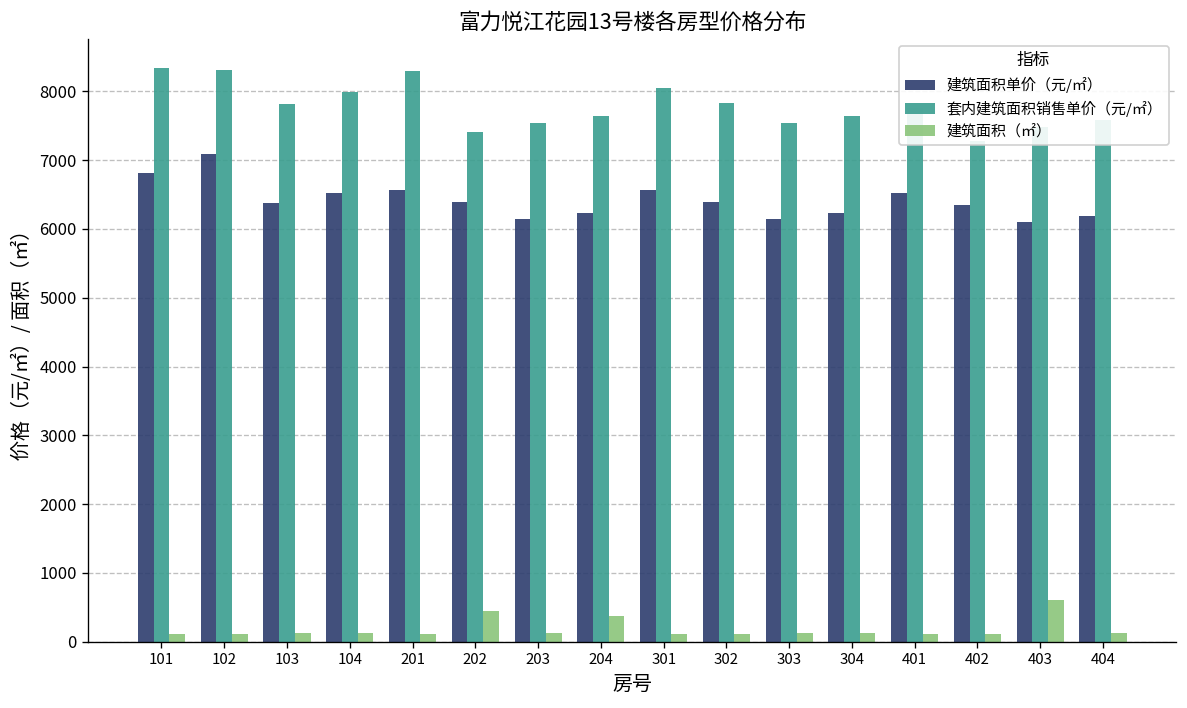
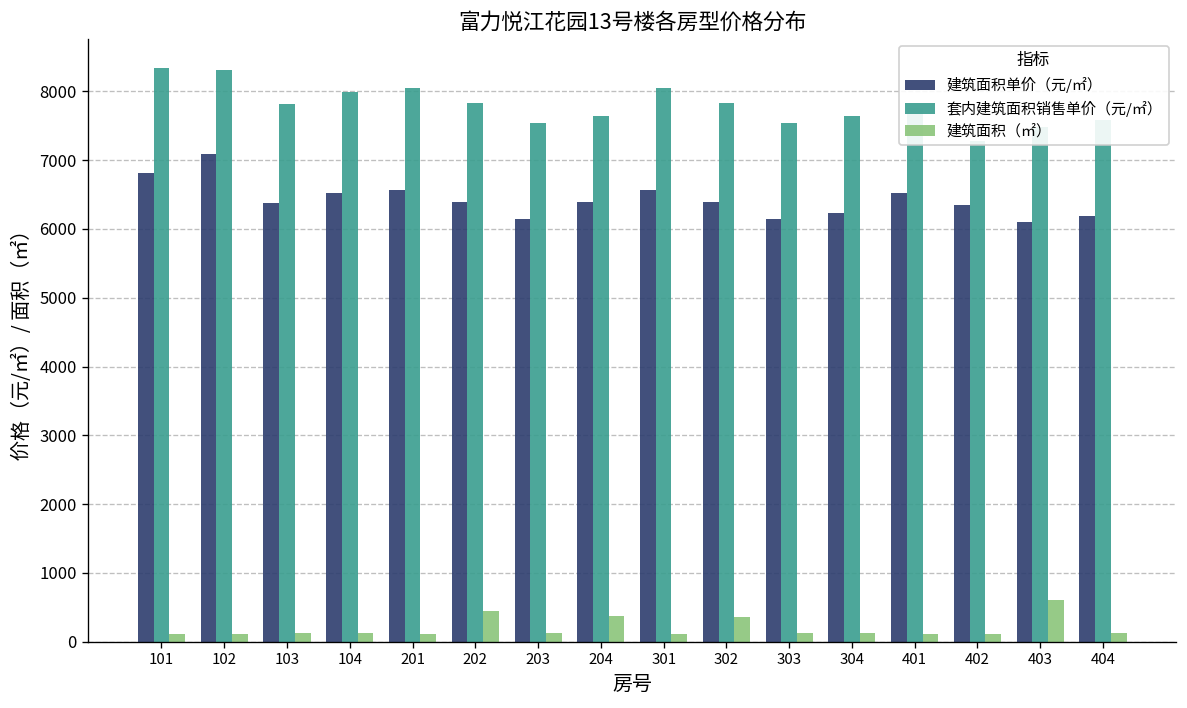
  {
    "建筑面积单价（元/㎡）": {
      "101": 6800,
      "102": 7100,
      "103": 6400,
      "104": 6500,
      "201": 6600,
      "202": 6400,
      "203": 6100,
-     "204": 6200,
+     "204": 6400,
      "301": 6600,
      "302": 6400,
      "303": 6100,
      "304": 6200,
      "401": 6500,
      "402": 6300,
      "403": 6100,
      "404": 6200
    },
    "套内建筑面积销售单价（元/㎡）": {
      "101": 8300,
      "102": 8300,
      "103": 7800,
      "104": 8000,
-     "201": 8300,
-     "202": 7400,
+     "201": 8000,
+     "202": 7800,
      "203": 7500,
      "204": 7600,
      "301": 8000,
      "302": 7800,
      "303": 7500,
      "304": 7600
    },
    "建筑面积（㎡）": {
      "101": 100,
      "102": 100,
      "103": 100,
      "104": 100,
      "201": 100,
      "202": 400,
      "203": 100,
      "204": 400,
      "301": 100,
-     "302": 100,
+     "302": 400,
      "303": 100,
      "304": 100,
      "401": 100,
      "402": 100,
      "403": 600,
      "404": 100
    }
  }
